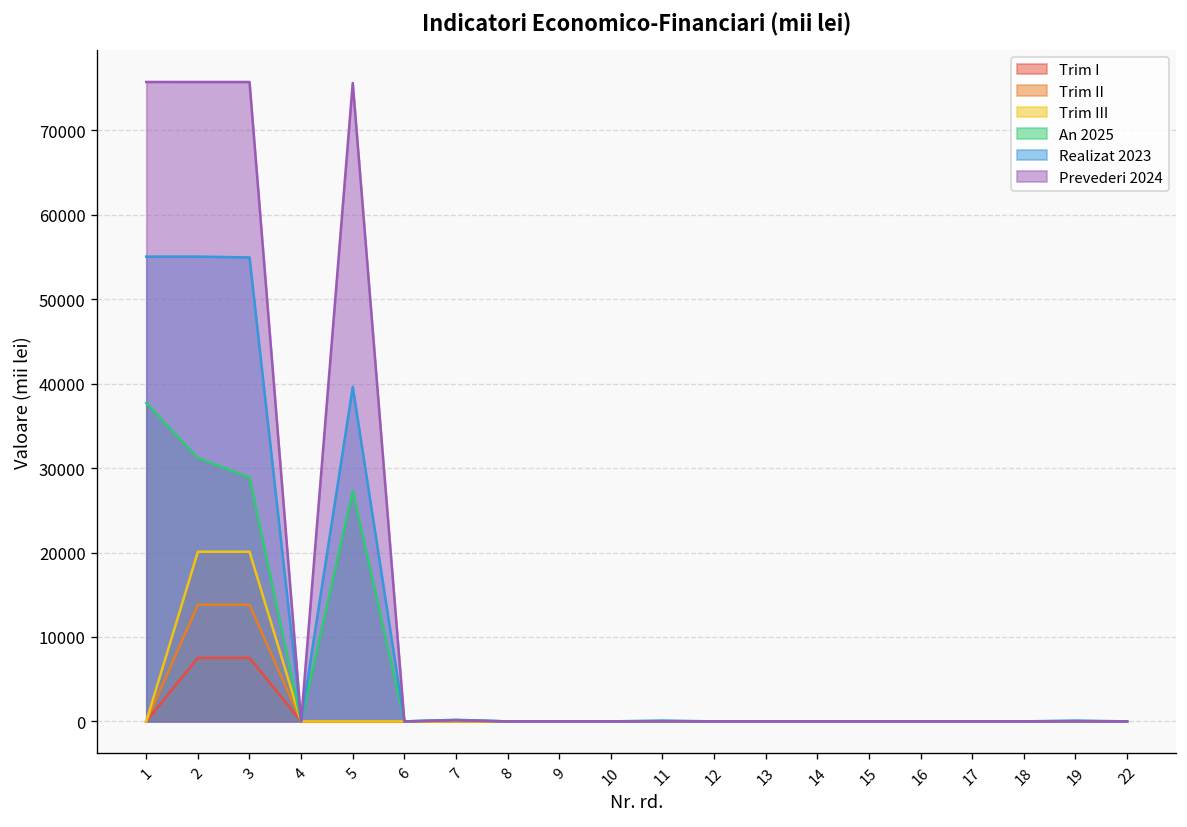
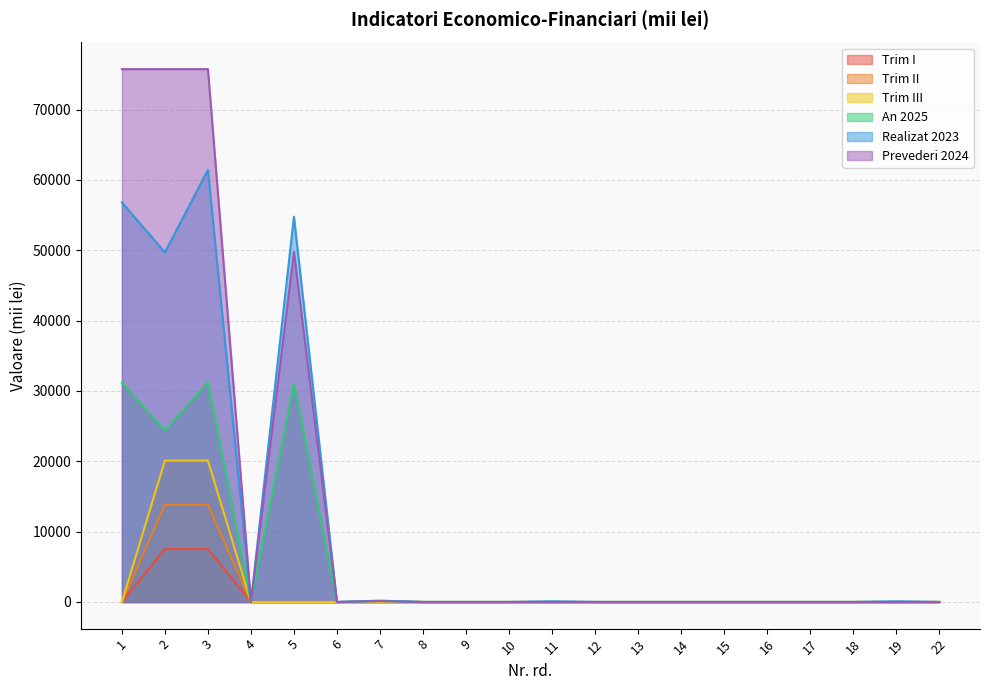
  {
    "An 2025": {
-     "1": 38000,
-     "2": 31000,
-     "3": 29000,
-     "5": 27000
+     "1": 31000,
+     "2": 24000,
+     "3": 31000,
+     "5": 31000
    },
    "Realizat 2023": {
-     "1": 55000,
-     "2": 55000,
-     "3": 55000,
-     "5": 40000
+     "1": 57000,
+     "2": 50000,
+     "3": 61000,
+     "5": 55000
    },
    "Prevederi 2024": {
      "1": 76000,
      "2": 76000,
      "3": 76000,
-     "5": 76000
+     "5": 50000
    }
  }
